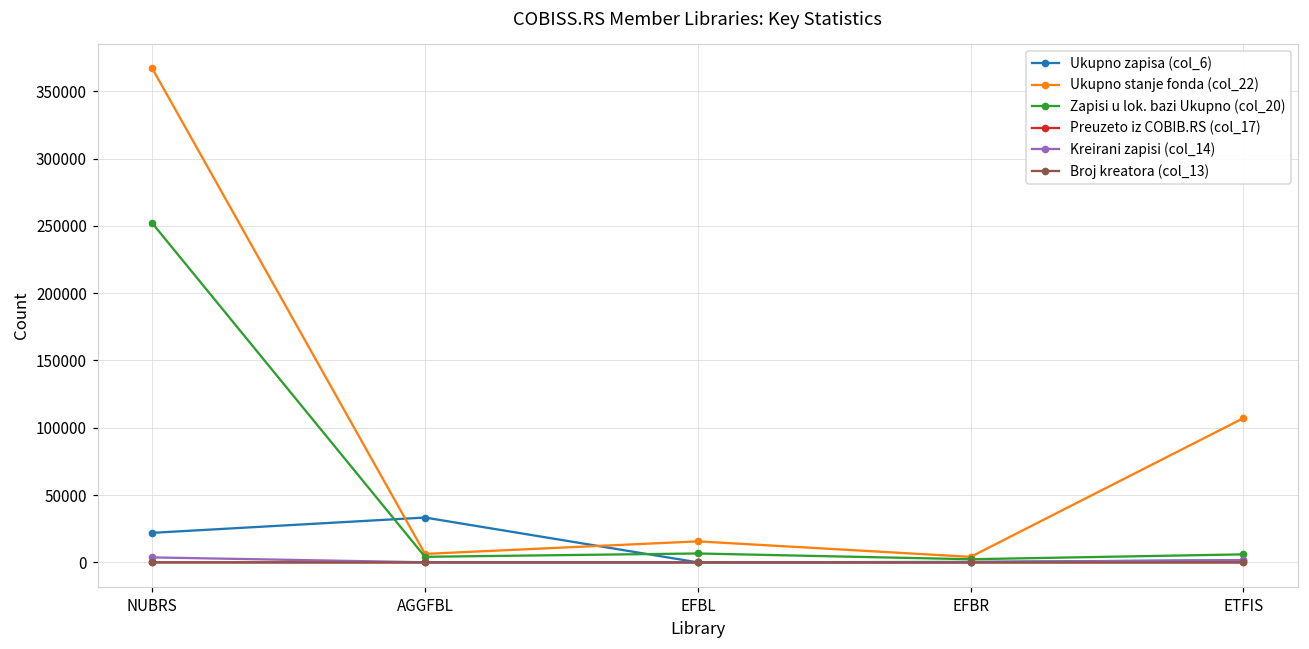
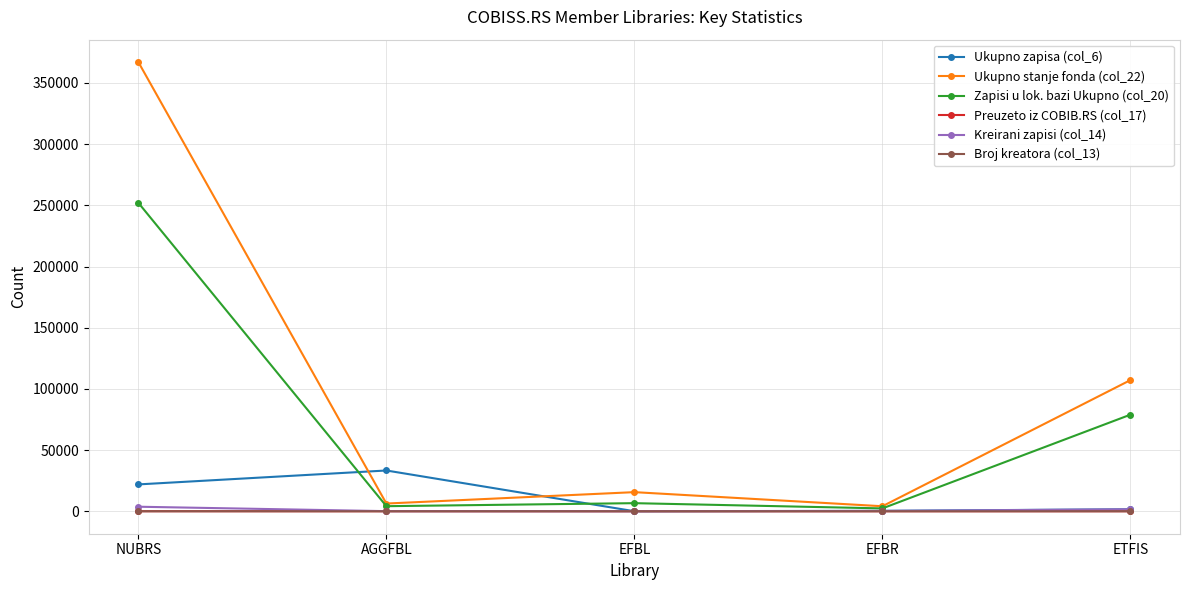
  {
    "Ukupno zapisa (col_6)": {
      "NUBRS": 22000,
      "AGGFBL": 33000
    },
    "Ukupno stanje fonda (col_22)": {
      "NUBRS": 367000,
      "AGGFBL": 6000,
      "EFBL": 16000,
      "ETFIS": 107000
    },
    "Zapisi u lok. bazi Ukupno (col_20)": {
      "NUBRS": 252000,
      "AGGFBL": 4000,
      "EFBL": 7000,
-     "ETFIS": 6000
+     "ETFIS": 79000
    },
    "Broj kreatora (col_13)": {
      "NUBRS": 0
    },
    "Kreirani zapisi (col_14)": {
      "NUBRS": 4000
    }
  }
